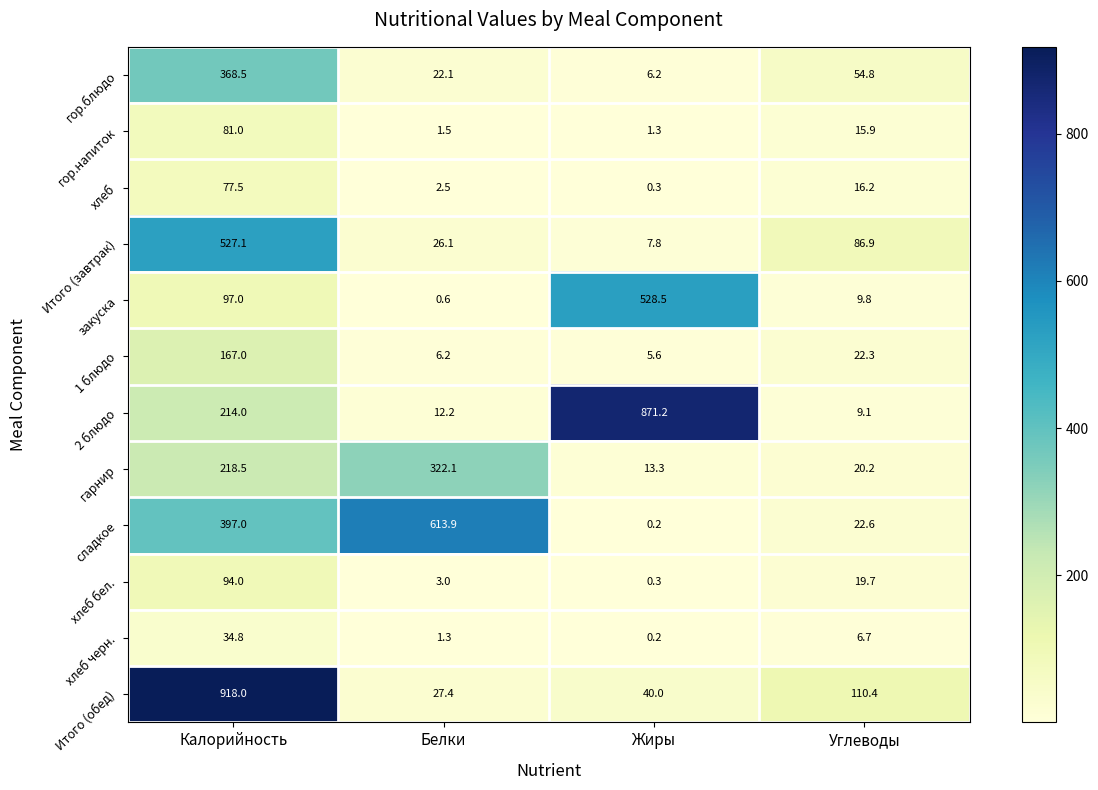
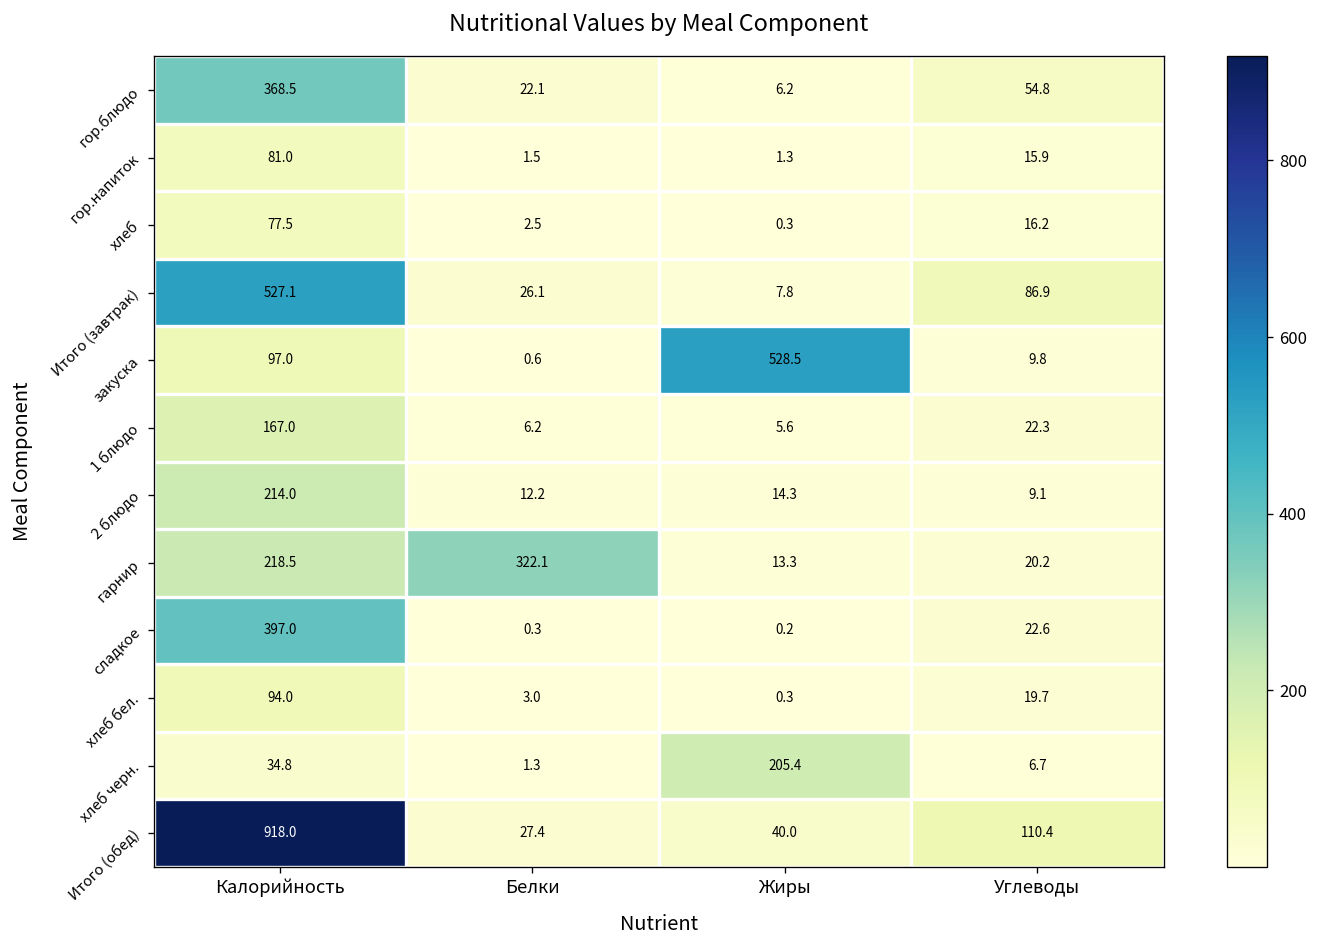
  {
    "гор.блюдо": {
      "Калорийность": 368.5,
      "Белки": 22.1,
      "Жиры": 6.2,
      "Углеводы": 54.8
    },
    "гор.напиток": {
      "Калорийность": 81.0,
      "Белки": 1.5,
      "Жиры": 1.3,
      "Углеводы": 15.9
    },
    "хлеб": {
      "Калорийность": 77.5,
      "Белки": 2.5,
      "Жиры": 0.3,
      "Углеводы": 16.2
    },
    "Итого (завтрак)": {
      "Калорийность": 527.1,
      "Белки": 26.1,
      "Жиры": 7.8,
      "Углеводы": 86.9
    },
    "закуска": {
      "Калорийность": 97.0,
      "Белки": 0.6,
      "Жиры": 528.5,
      "Углеводы": 9.8
    },
    "1 блюдо": {
      "Калорийность": 167.0,
      "Белки": 6.2,
      "Жиры": 5.6,
      "Углеводы": 22.3
    },
    "2 блюдо": {
      "Калорийность": 214.0,
      "Белки": 12.2,
-     "Жиры": 871.2,
+     "Жиры": 14.3,
      "Углеводы": 9.1
    },
    "гарнир": {
      "Калорийность": 218.5,
      "Белки": 322.1,
      "Жиры": 13.3,
      "Углеводы": 20.2
    },
    "сладкое": {
      "Калорийность": 397.0,
-     "Белки": 613.9,
+     "Белки": 0.3,
      "Жиры": 0.2,
      "Углеводы": 22.6
    },
    "хлеб бел.": {
      "Калорийность": 94.0,
      "Белки": 3.0,
      "Жиры": 0.3,
      "Углеводы": 19.7
    },
    "хлеб черн.": {
      "Калорийность": 34.8,
      "Белки": 1.3,
-     "Жиры": 0.2,
+     "Жиры": 205.4,
      "Углеводы": 6.7
    },
    "Итого (обед)": {
      "Калорийность": 918.0,
      "Белки": 27.4,
      "Жиры": 40.0,
      "Углеводы": 110.4
    }
  }
